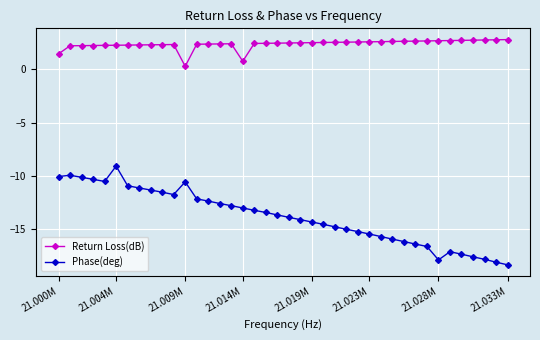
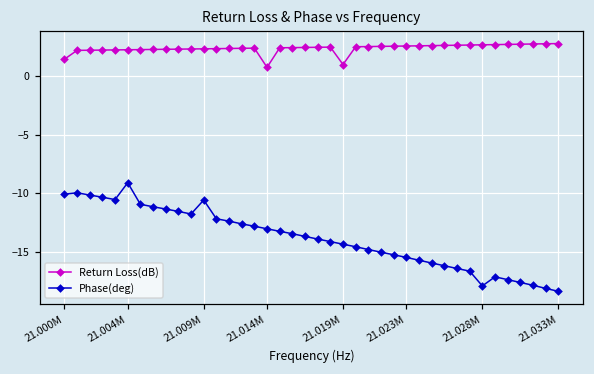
  {
    "Return Loss(dB)": {
      "21.000M": 1.4,
      "21.004M": 2.2,
-     "21.009M": 0.3,
+     "21.009M": 2.3,
      "21.014M": 0.7,
-     "21.019M": 2.5,
+     "21.019M": 1.0,
      "21.023M": 2.6,
      "21.028M": 2.7,
      "21.033M": 2.8
    },
    "Phase(deg)": {
      "21.000M": -10.1,
      "21.004M": -9.1,
      "21.009M": -10.6,
      "21.014M": -13.0,
      "21.019M": -14.3,
      "21.023M": -15.4,
      "21.028M": -17.9,
      "21.033M": -18.3
    }
  }
